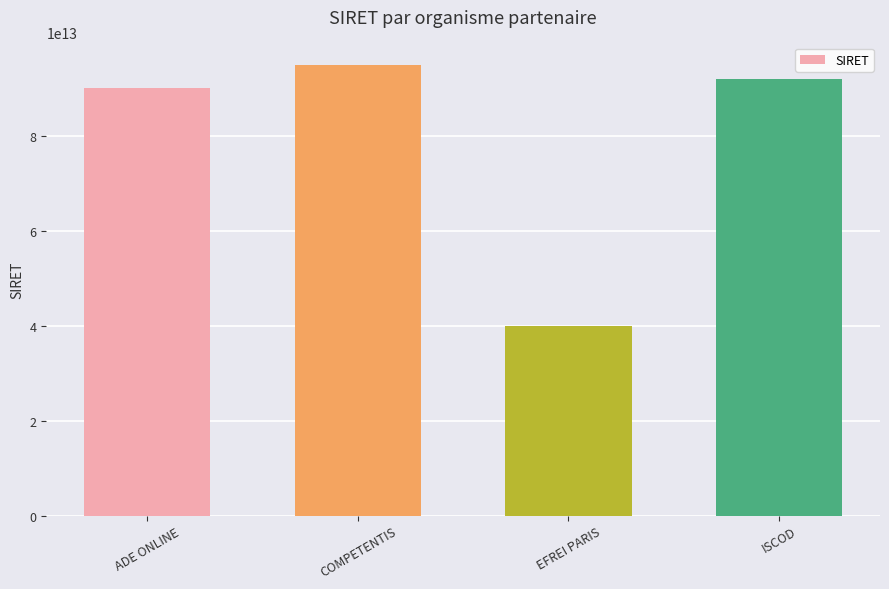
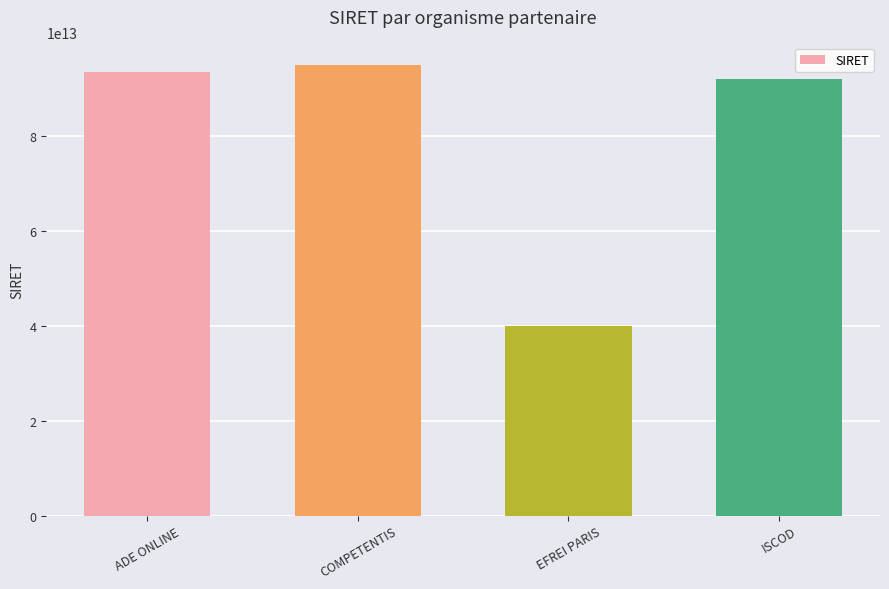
  {
-   "ADE ONLINE": 90000000000000,
+   "ADE ONLINE": 94000000000000,
    "COMPETENTIS": 95000000000000,
    "EFREI PARIS": 40000000000000,
    "ISCOD": 92000000000000
  }
